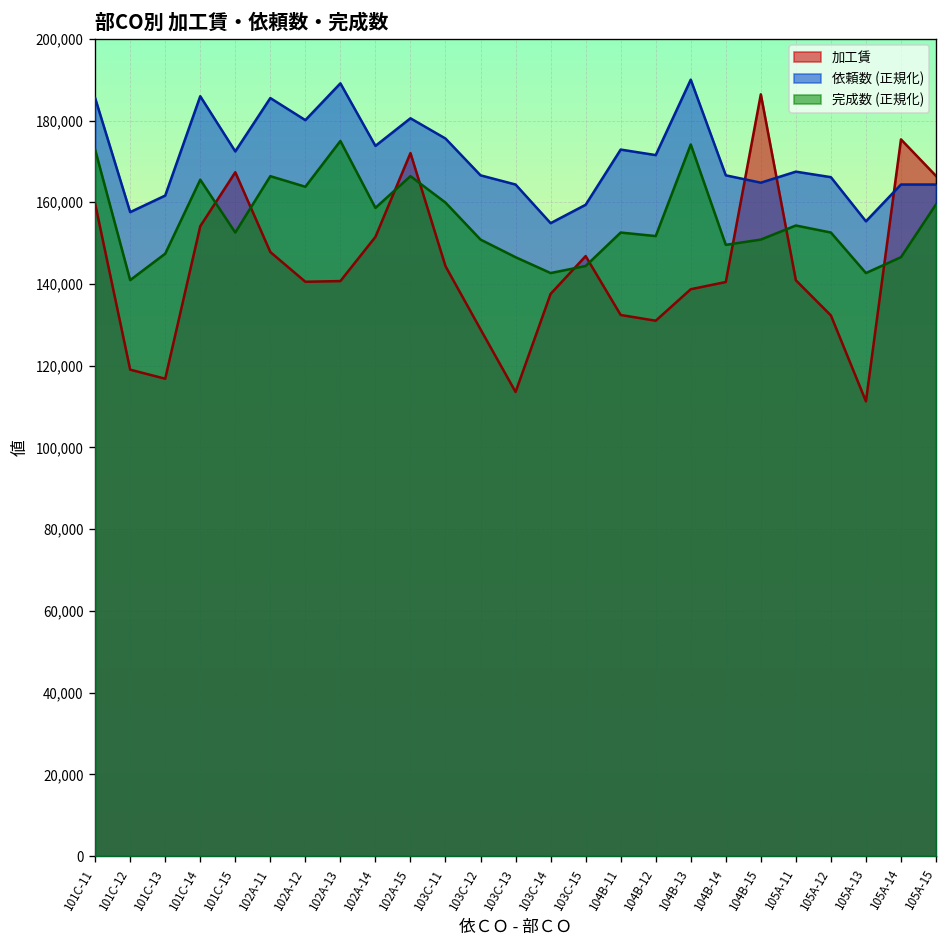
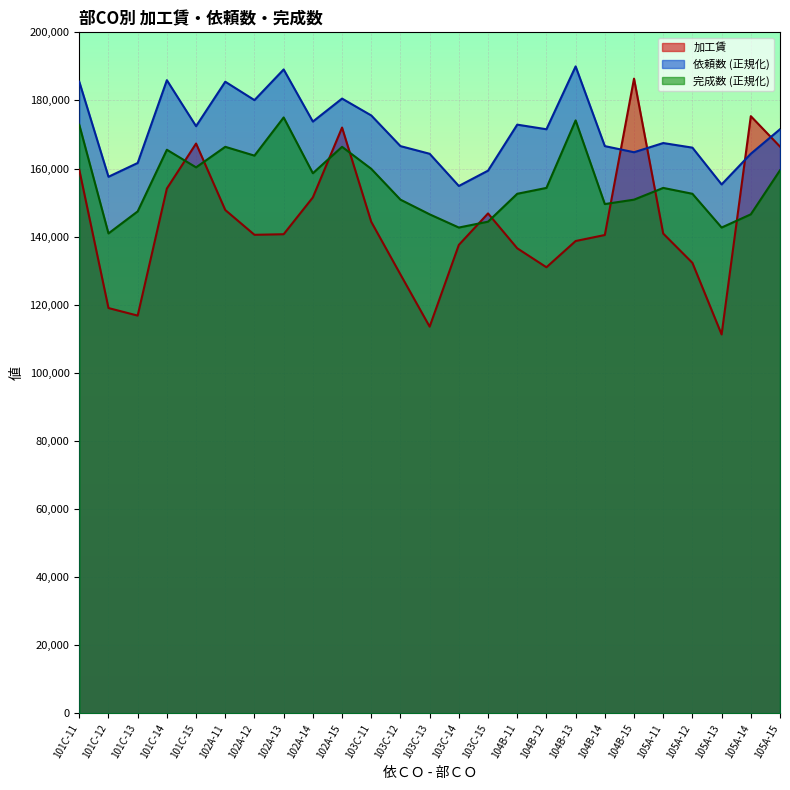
  {
    "加工賃": {
      "101C-11": "160,000",
      "101C-12": "119,000",
      "101C-13": "117,000",
      "101C-14": "154,000",
      "101C-15": "167,000",
      "102A-11": "148,000",
      "102A-12": "141,000",
      "102A-13": "141,000",
      "102A-14": "152,000",
      "102A-15": "172,000",
      "103C-11": "144,000",
      "103C-12": "129,000",
      "103C-13": "114,000",
      "103C-14": "138,000",
      "103C-15": "147,000",
-     "104B-11": "132,000",
+     "104B-11": "137,000",
      "104B-12": "131,000",
      "104B-13": "139,000",
      "104B-14": "140,000",
      "104B-15": "186,000",
      "105A-11": "141,000",
      "105A-12": "132,000",
      "105A-13": "111,000",
      "105A-14": "175,000",
      "105A-15": "166,000"
    },
    "依頼数 (正規化)": {
      "101C-11": "185,000",
      "101C-12": "158,000",
      "101C-13": "162,000",
      "101C-14": "186,000",
      "101C-15": "172,000",
      "102A-11": "185,000",
      "102A-12": "180,000",
      "102A-13": "189,000",
      "102A-14": "174,000",
      "102A-15": "181,000",
      "103C-11": "176,000",
      "103C-12": "167,000",
      "103C-13": "164,000",
      "103C-14": "155,000",
      "103C-15": "159,000",
      "104B-11": "173,000",
      "104B-12": "172,000",
      "104B-13": "190,000",
      "104B-14": "167,000",
      "104B-15": "165,000",
      "105A-11": "167,000",
      "105A-12": "166,000",
      "105A-13": "155,000",
      "105A-14": "164,000",
-     "105A-15": "164,000"
+     "105A-15": "172,000"
    },
    "完成数 (正規化)": {
      "101C-11": "173,000",
      "101C-12": "141,000",
      "101C-13": "147,000",
      "101C-14": "166,000",
-     "101C-15": "153,000",
+     "101C-15": "160,000",
      "102A-11": "166,000",
      "102A-12": "164,000",
      "102A-13": "175,000",
      "102A-14": "159,000",
      "102A-15": "166,000",
      "103C-11": "160,000",
      "103C-12": "151,000",
      "103C-13": "147,000",
      "103C-14": "143,000",
      "103C-15": "144,000",
      "104B-11": "153,000",
-     "104B-12": "152,000",
+     "104B-12": "154,000",
      "104B-13": "174,000",
      "104B-14": "150,000",
      "104B-15": "151,000",
      "105A-11": "154,000",
      "105A-12": "153,000",
      "105A-13": "143,000",
      "105A-14": "147,000",
      "105A-15": "159,000"
    }
  }
